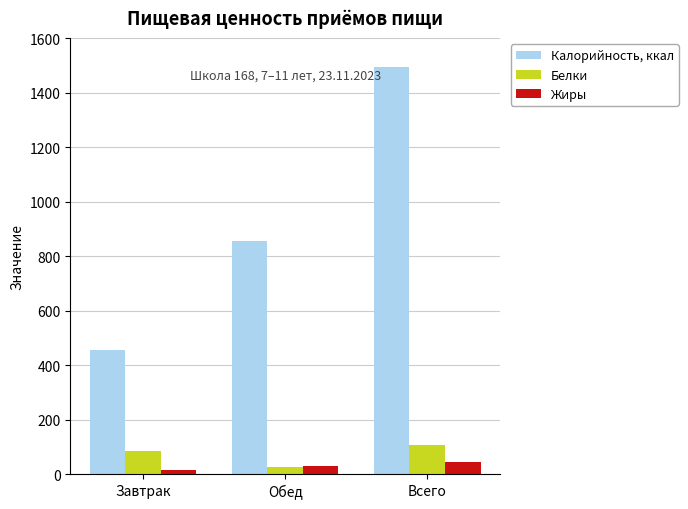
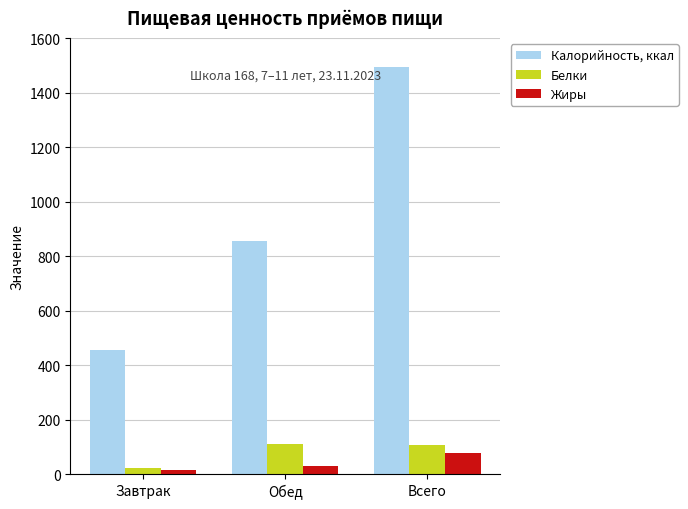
  {
    "Калорийность, ккал": {
      "Завтрак": 450,
      "Обед": 860
    },
    "Белки": {
-     "Завтрак": 80,
-     "Обед": 30,
+     "Завтрак": 20,
+     "Обед": 110,
      "Всего": 110
    },
    "Жиры": {
      "Завтрак": 20,
      "Обед": 30,
-     "Всего": 50
+     "Всего": 80
    }
  }
